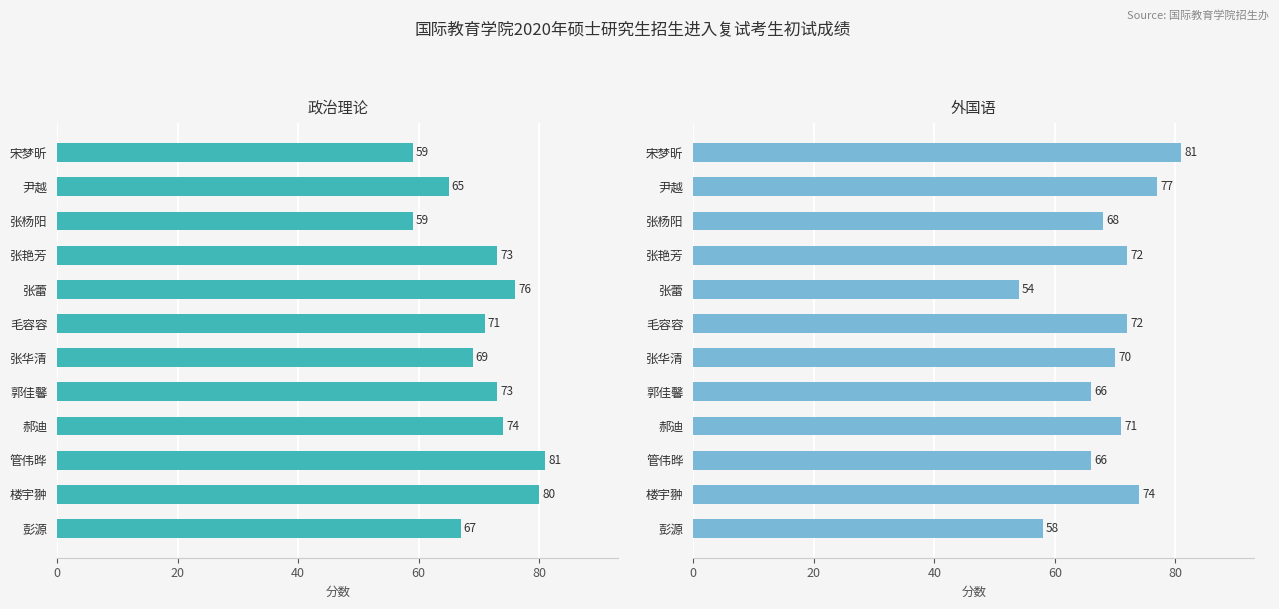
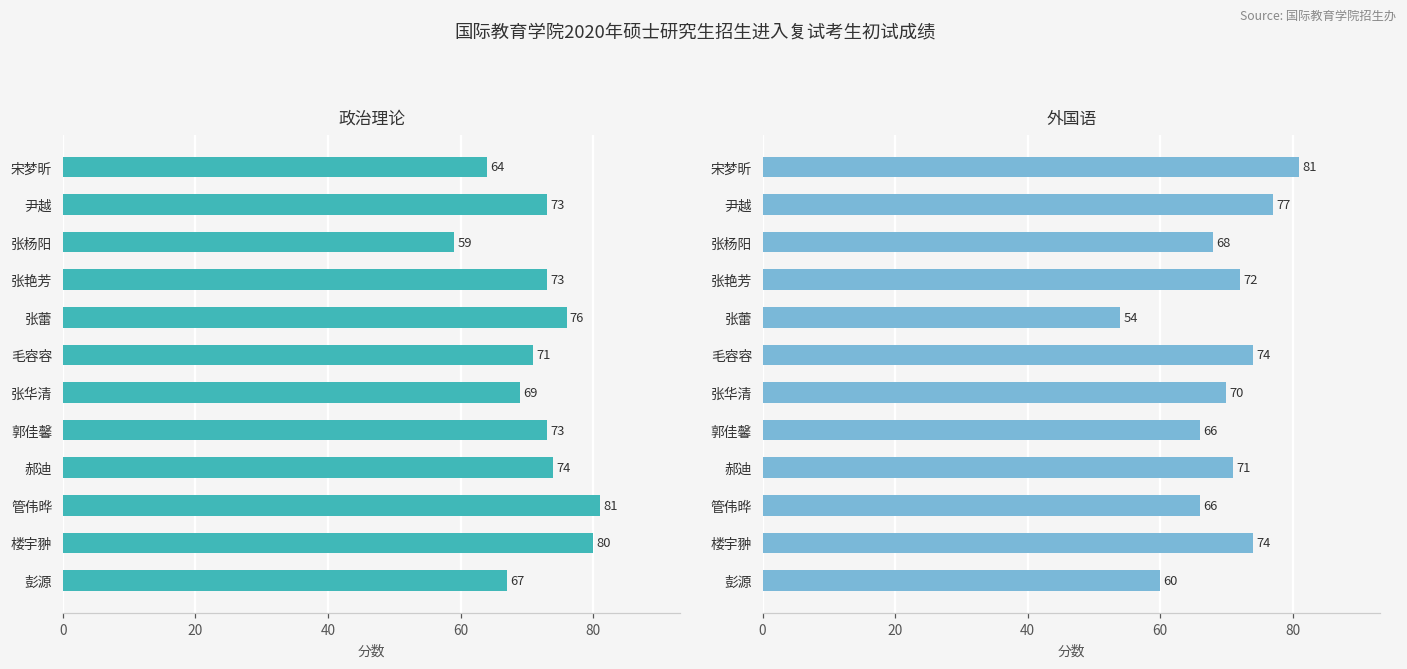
  {
    "政治理论": {
-     "宋梦昕": 59,
-     "尹越": 65,
+     "宋梦昕": 64,
+     "尹越": 73,
      "张杨阳": 59,
      "张艳芳": 73,
      "张蕾": 76,
      "毛容容": 71,
      "张华清": 69,
      "郭佳馨": 73,
      "郝迪": 74,
      "管伟晔": 81,
      "楼宇翀": 80,
      "彭源": 67
    },
    "外国语": {
      "宋梦昕": 81,
      "尹越": 77,
      "张杨阳": 68,
      "张艳芳": 72,
      "张蕾": 54,
-     "毛容容": 72,
+     "毛容容": 74,
      "张华清": 70,
      "郭佳馨": 66,
      "郝迪": 71,
      "管伟晔": 66,
      "楼宇翀": 74,
-     "彭源": 58
+     "彭源": 60
    }
  }
